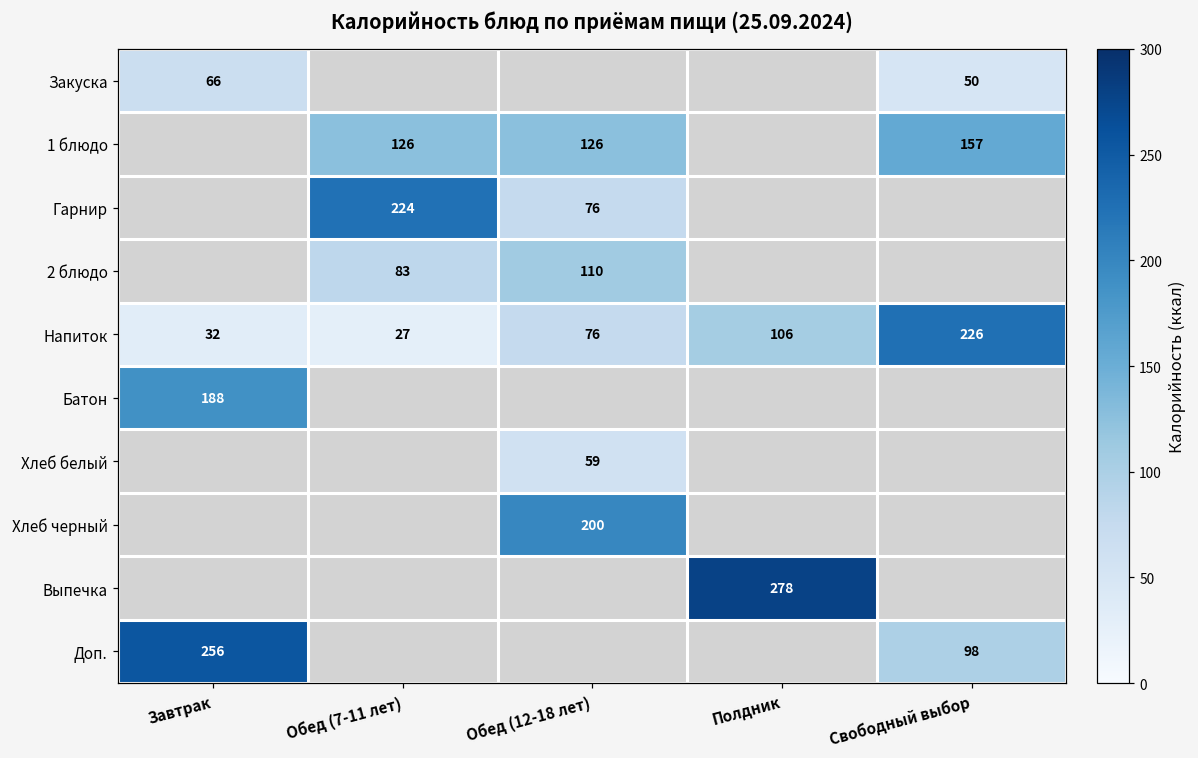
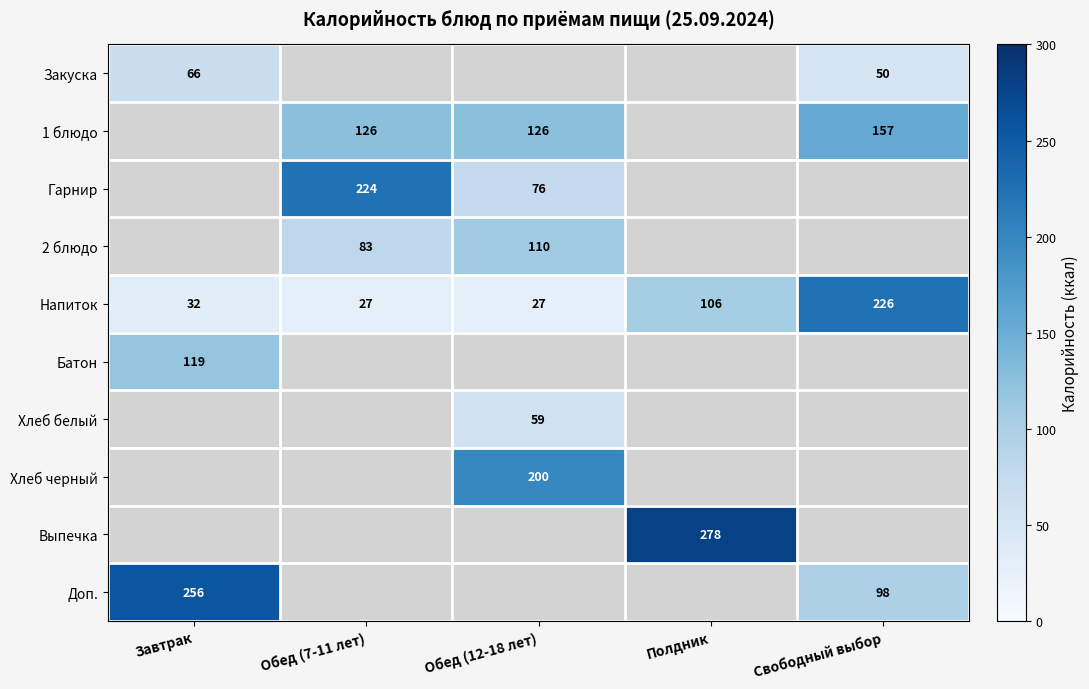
  {
    "Закуска": {
      "Завтрак": 66,
      "Свободный выбор": 50
    },
    "1 блюдо": {
      "Обед (7-11 лет)": 126,
      "Обед (12-18 лет)": 126,
      "Свободный выбор": 157
    },
    "Гарнир": {
      "Обед (7-11 лет)": 224,
      "Обед (12-18 лет)": 76
    },
    "2 блюдо": {
      "Обед (7-11 лет)": 83,
      "Обед (12-18 лет)": 110
    },
    "Напиток": {
      "Завтрак": 32,
      "Обед (7-11 лет)": 27,
-     "Обед (12-18 лет)": 76,
+     "Обед (12-18 лет)": 27,
      "Полдник": 106,
      "Свободный выбор": 226
    },
    "Батон": {
-     "Завтрак": 188
+     "Завтрак": 119
    },
    "Хлеб белый": {
      "Обед (12-18 лет)": 59
    },
    "Хлеб черный": {
      "Обед (12-18 лет)": 200
    },
    "Выпечка": {
      "Полдник": 278
    },
    "Доп.": {
      "Завтрак": 256,
      "Свободный выбор": 98
    }
  }
